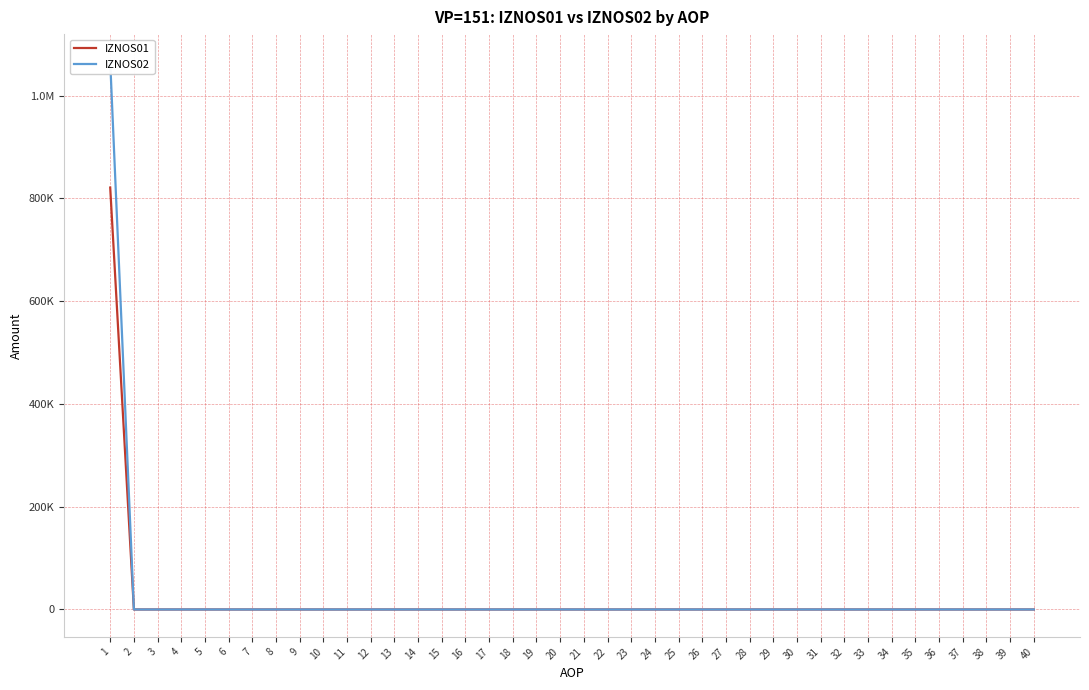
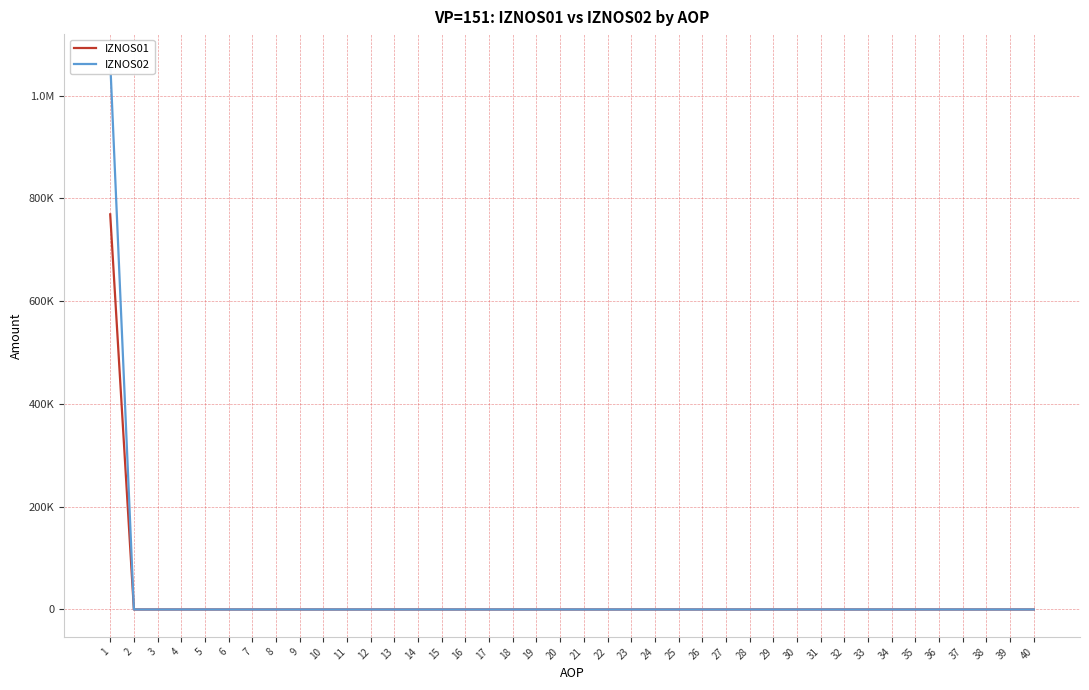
  {
    "IZNOS01": {
-     "1": 820000
+     "1": 770000
    }
  }
